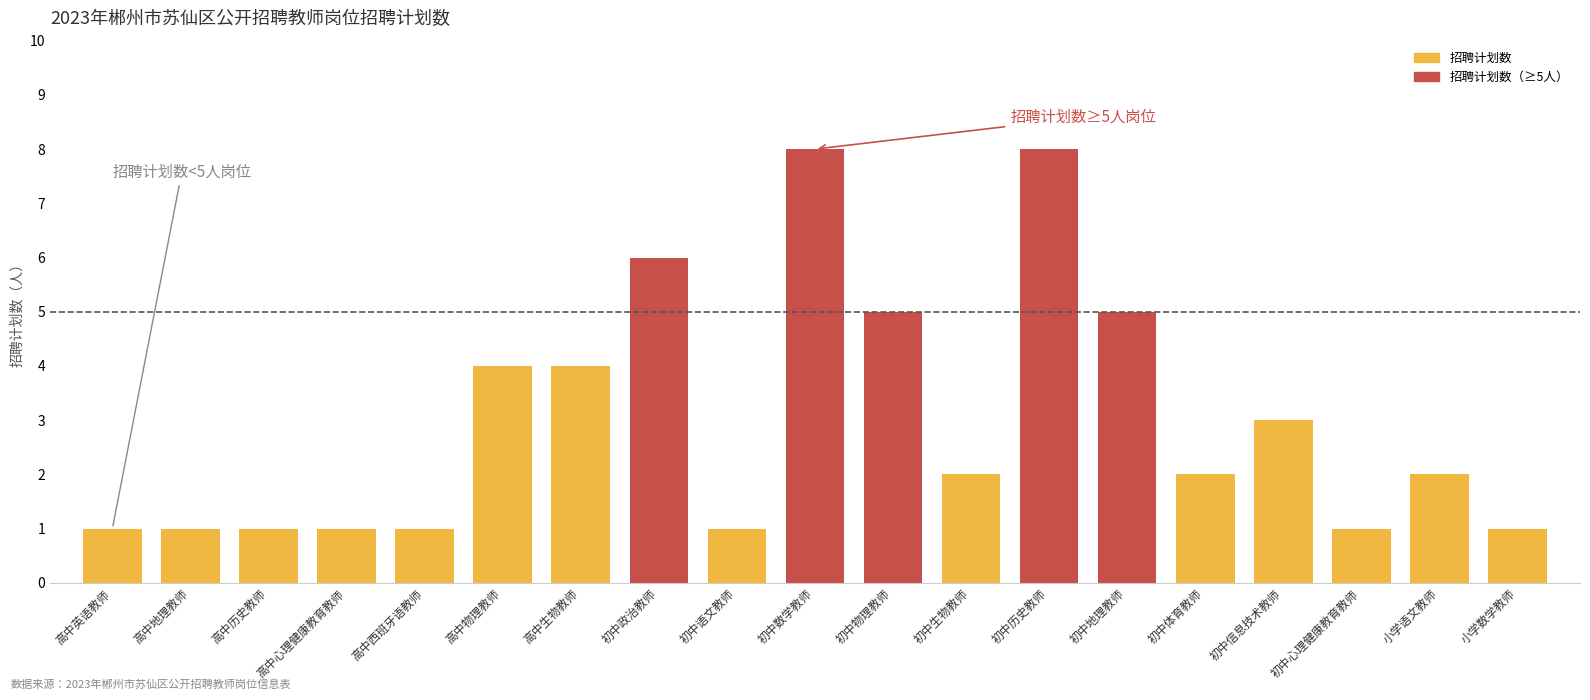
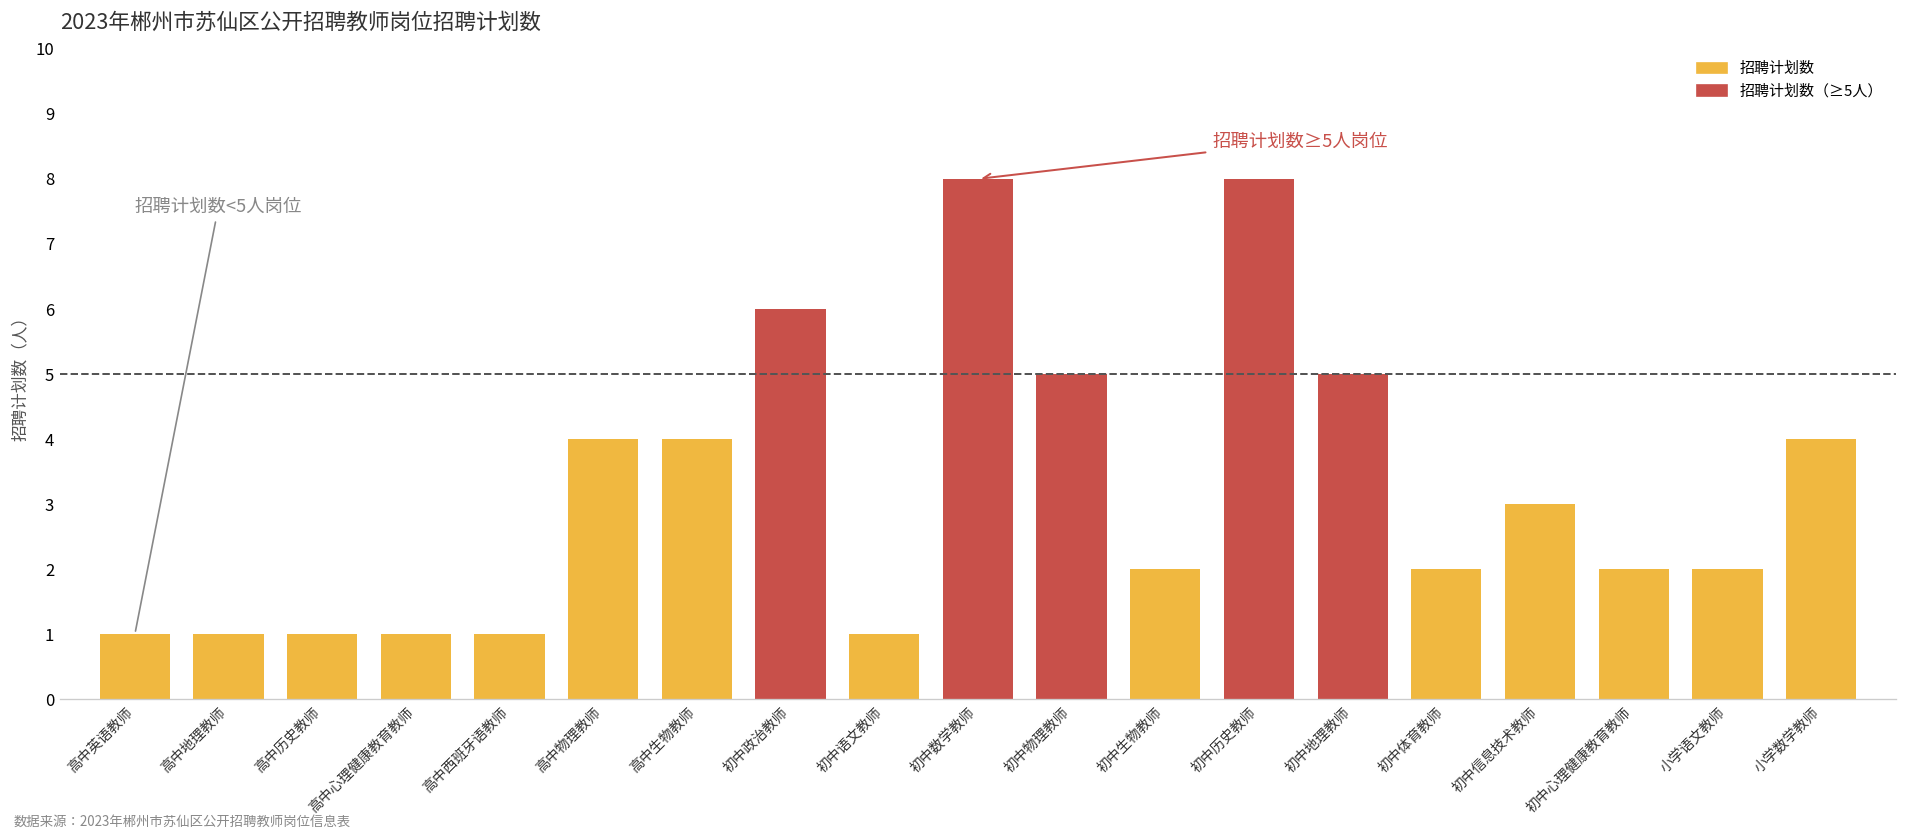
  {
    "招聘计划数": {
      "高中历史教师": 1,
      "高中心理健康教育教师": 1,
      "高中西班牙语教师": 1,
      "高中物理教师": 4,
      "高中生物教师": 4,
      "初中语文教师": 1,
      "初中生物教师": 2,
      "初中体育教师": 2,
      "初中信息技术教师": 3,
-     "初中心理健康教育教师": 1,
+     "初中心理健康教育教师": 2,
      "小学语文教师": 2,
-     "小学数学教师": 1
+     "小学数学教师": 4
    },
    "招聘计划数（≥5人）": {
      "初中政治教师": 6,
      "初中数学教师": 8,
      "初中物理教师": 5,
      "初中地理教师": 5
    }
  }
